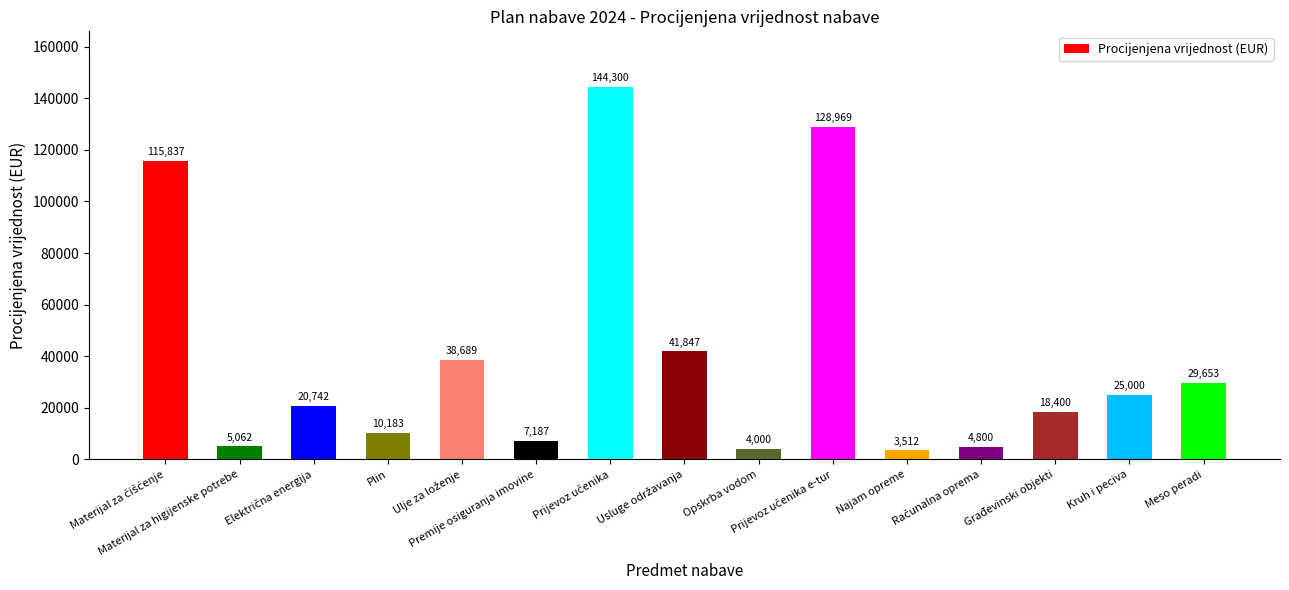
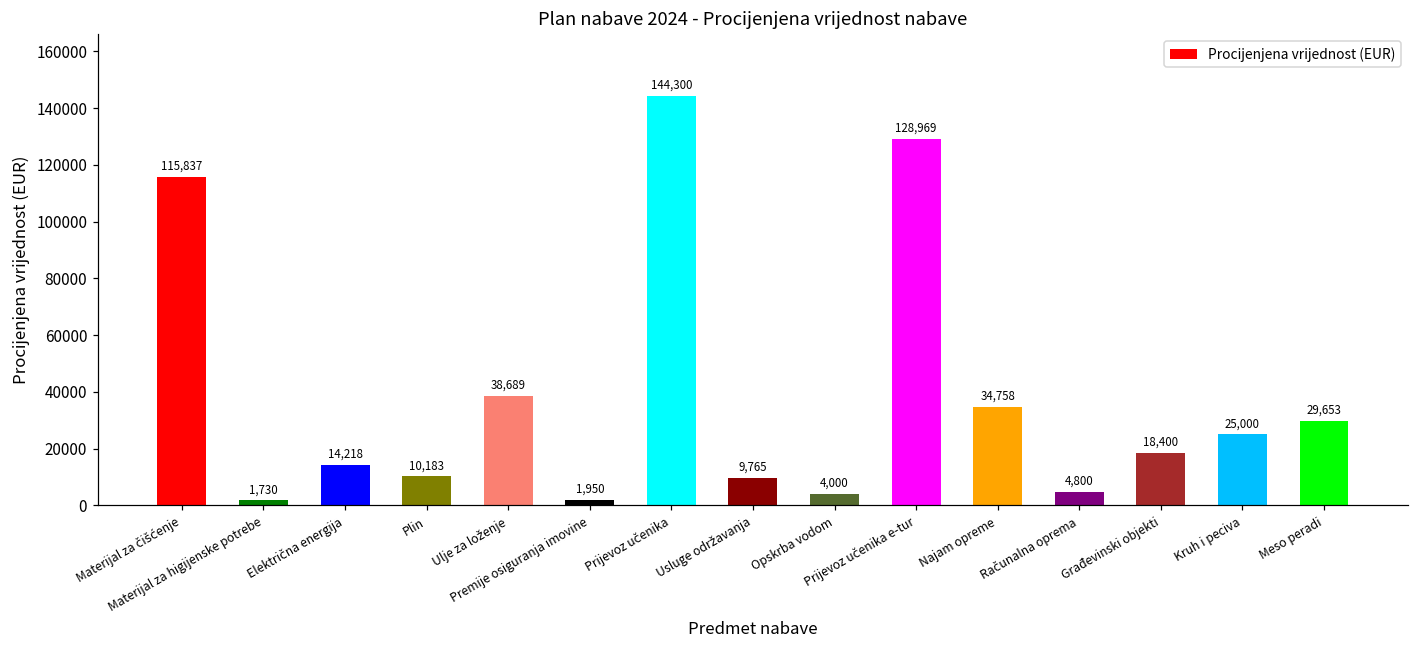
  {
    "Materijal za čišćenje": "115,837",
-   "Materijal za higijenske potrebe": "5,062",
-   "Električna energija": "20,742",
+   "Materijal za higijenske potrebe": "1,730",
+   "Električna energija": "14,218",
    "Plin": "10,183",
    "Ulje za loženje": "38,689",
-   "Premije osiguranja imovine": "7,187",
+   "Premije osiguranja imovine": "1,950",
    "Prijevoz učenika": "144,300",
-   "Usluge održavanja": "41,847",
+   "Usluge održavanja": "9,765",
    "Opskrba vodom": "4,000",
    "Prijevoz učenika e-tur": "128,969",
-   "Najam opreme": "3,512",
+   "Najam opreme": "34,758",
    "Računalna oprema": "4,800",
    "Građevinski objekti": "18,400",
    "Kruh i peciva": "25,000",
    "Meso peradi": "29,653"
  }
